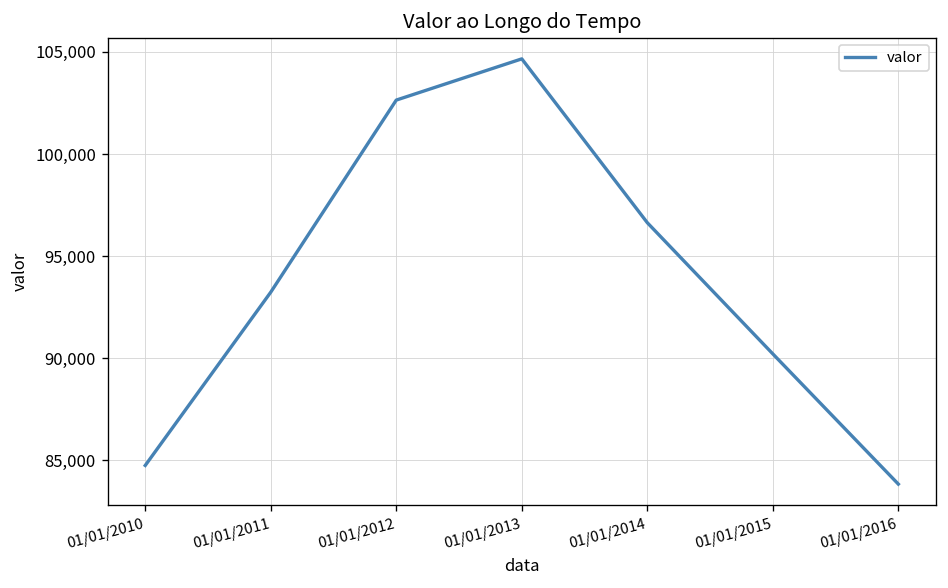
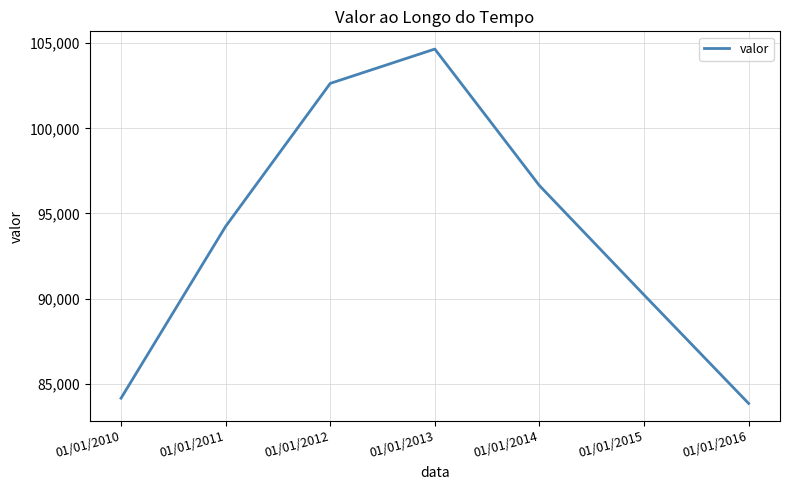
  {
-   "01/01/2010": "84,800",
-   "01/01/2011": "93,200",
+   "01/01/2010": "84,100",
+   "01/01/2011": "94,200",
    "01/01/2012": "102,600",
    "01/01/2013": "104,700",
    "01/01/2014": "96,600",
    "01/01/2015": "90,200",
    "01/01/2016": "83,800"
  }
